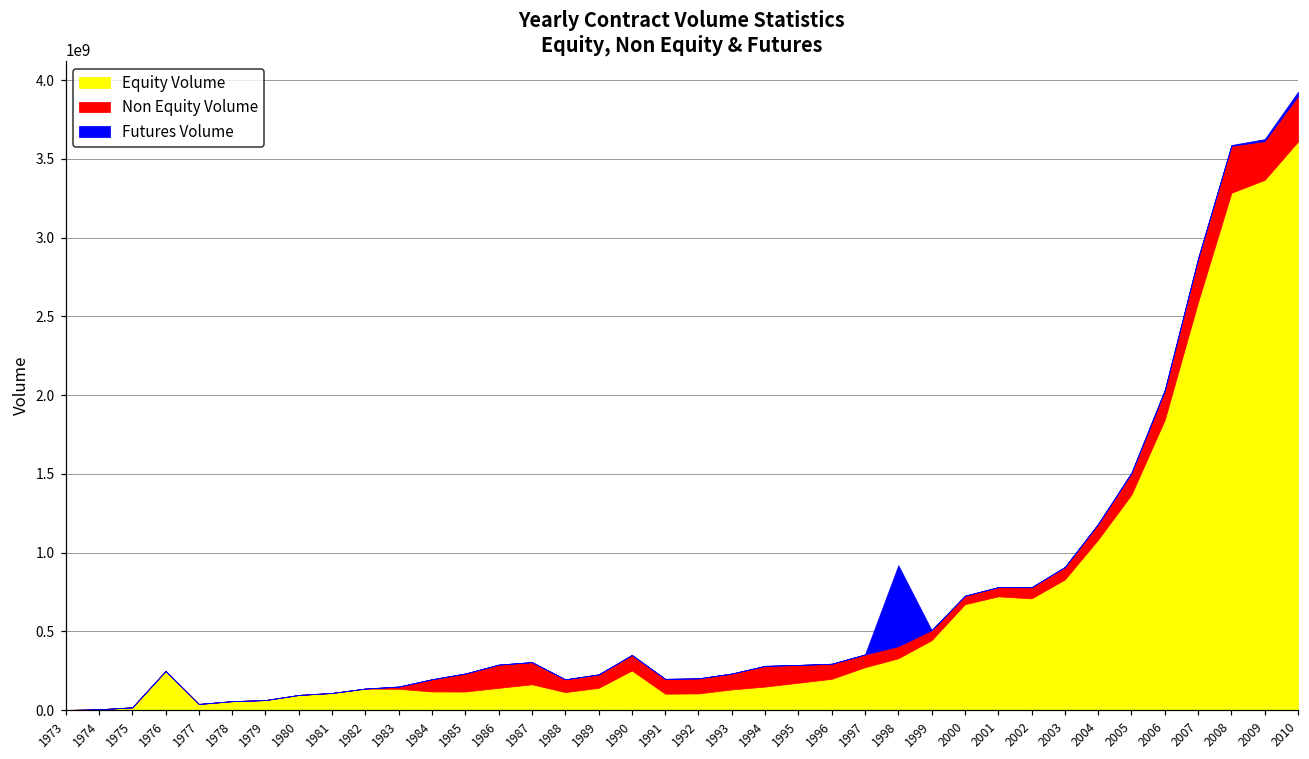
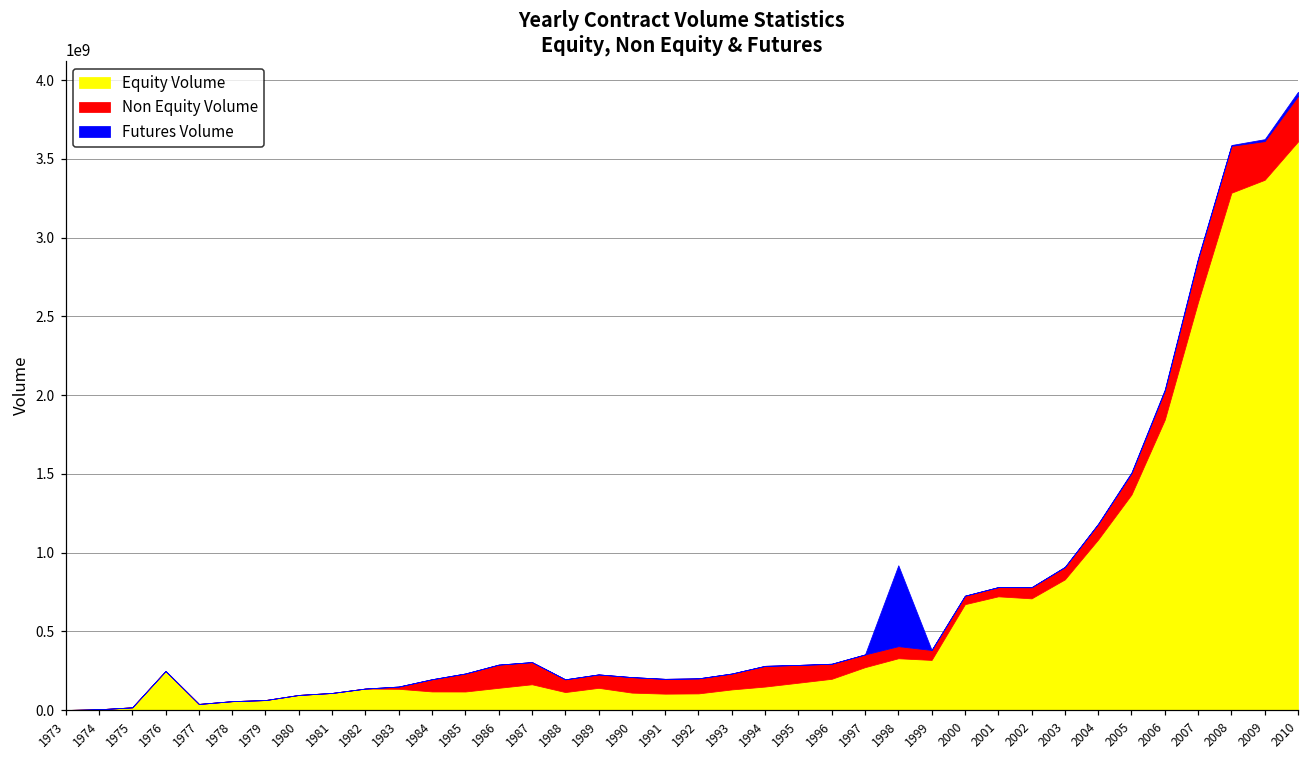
  {
    "Equity Volume": {
-     "1990": 250000000,
-     "1999": 440000000
+     "1990": 110000000,
+     "1999": 320000000
    },
    "Futures Volume": {
      "1998": 510000000,
      "2010": 30000000
    }
  }
